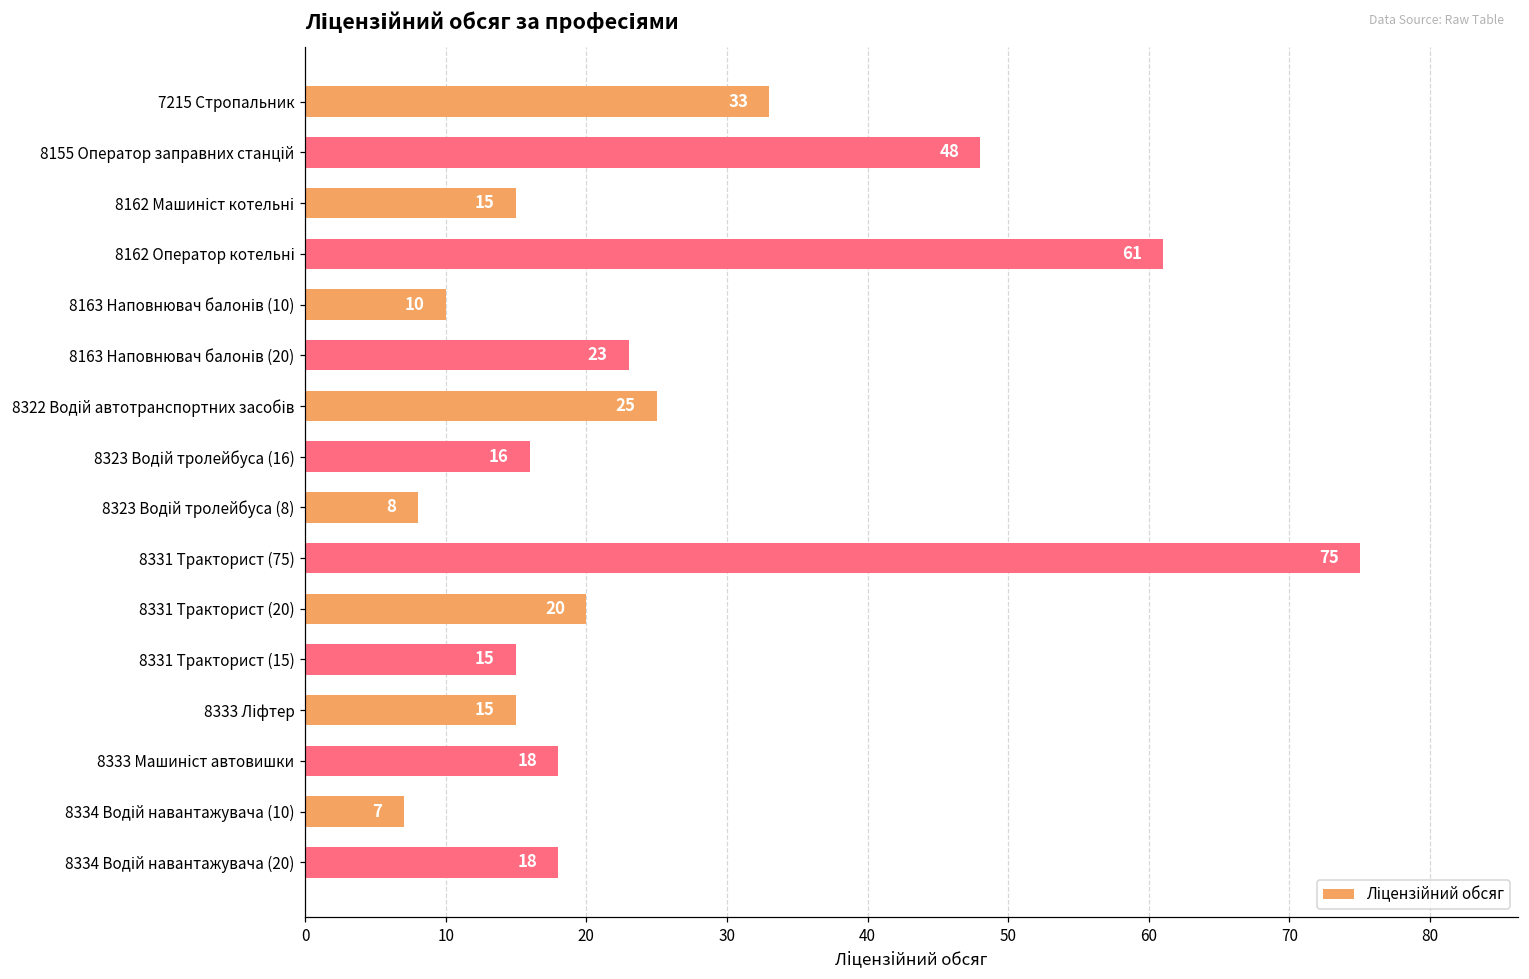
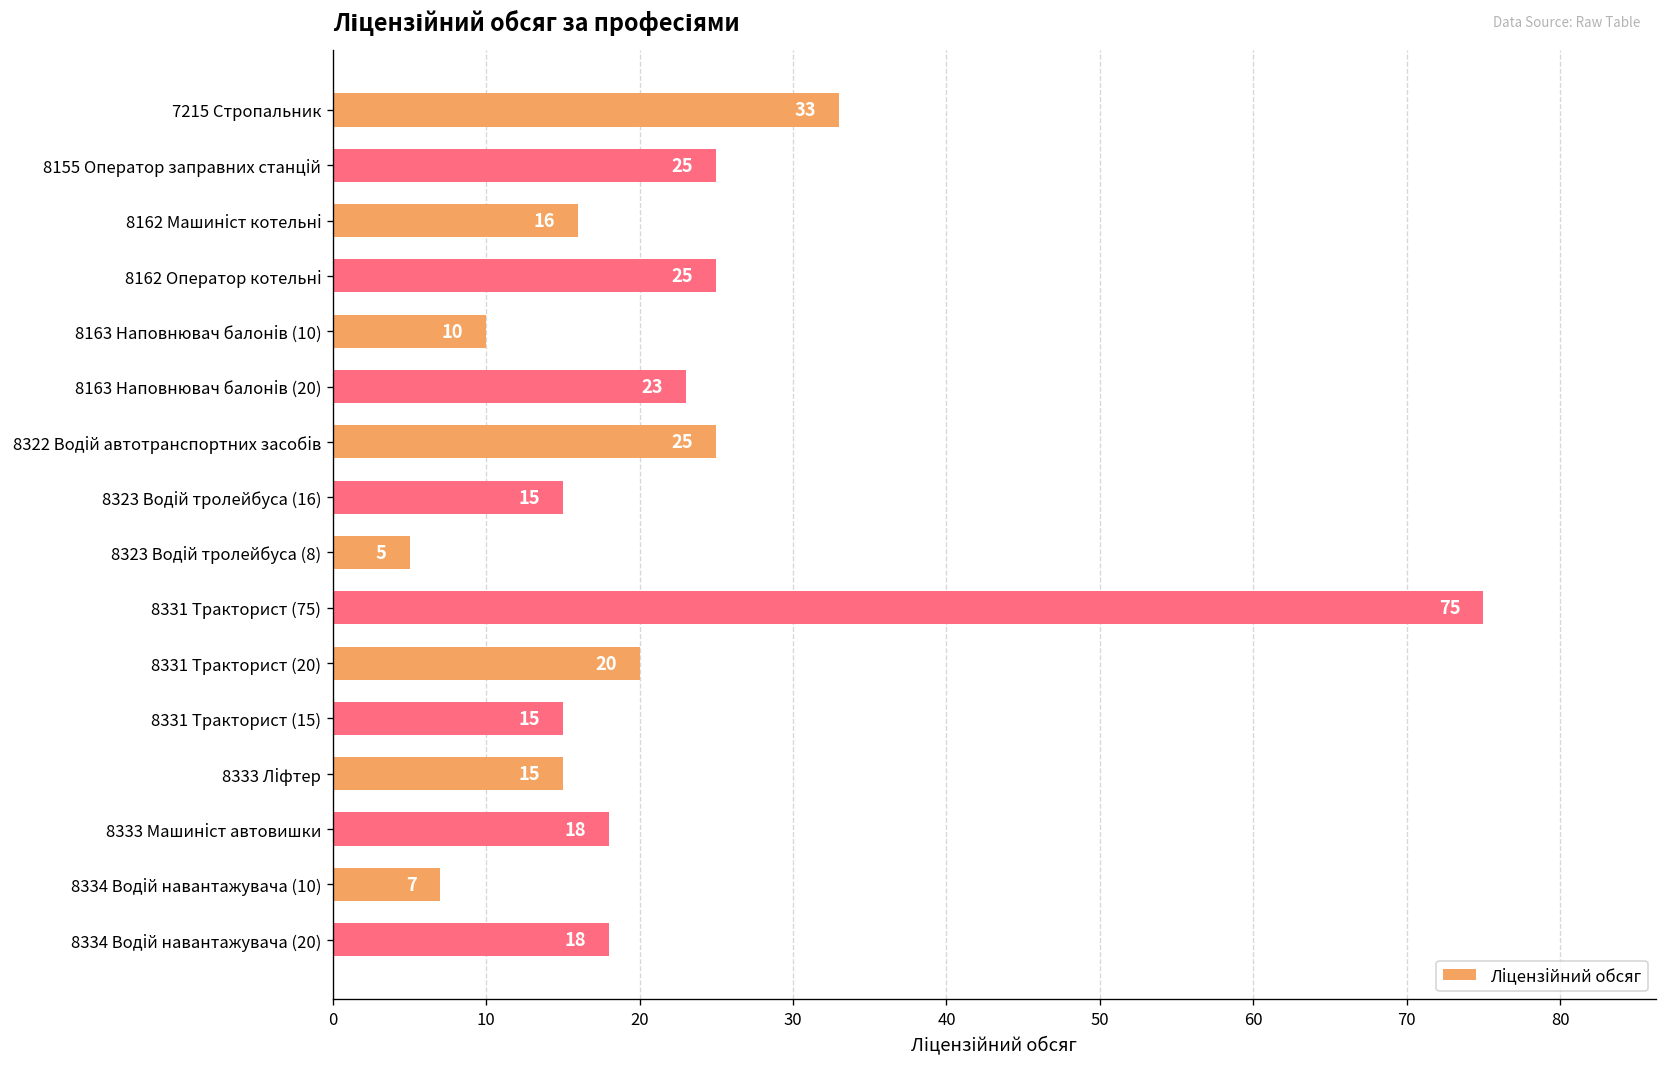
  {
    "7215 Стропальник": 33,
-   "8155 Оператор заправних станцій": 48,
-   "8162 Машиніст котельні": 15,
-   "8162 Оператор котельні": 61,
+   "8155 Оператор заправних станцій": 25,
+   "8162 Машиніст котельні": 16,
+   "8162 Оператор котельні": 25,
    "8163 Наповнювач балонів (10)": 10,
    "8163 Наповнювач балонів (20)": 23,
    "8322 Водій автотранспортних засобів": 25,
-   "8323 Водій тролейбуса (16)": 16,
-   "8323 Водій тролейбуса (8)": 8,
+   "8323 Водій тролейбуса (16)": 15,
+   "8323 Водій тролейбуса (8)": 5,
    "8331 Тракторист (75)": 75,
    "8331 Тракторист (20)": 20,
    "8331 Тракторист (15)": 15,
    "8333 Ліфтер": 15,
    "8333 Машиніст автовишки": 18,
    "8334 Водій навантажувача (10)": 7,
    "8334 Водій навантажувача (20)": 18
  }
